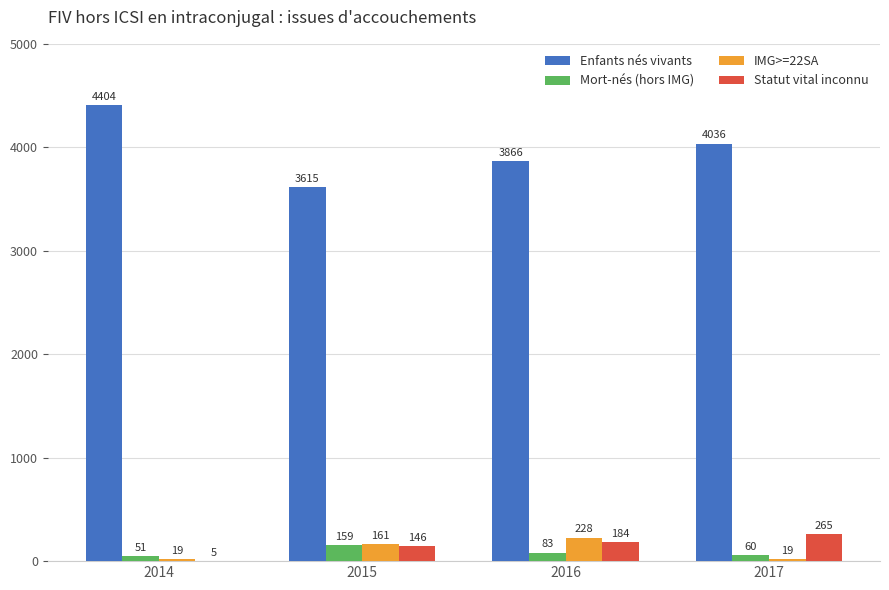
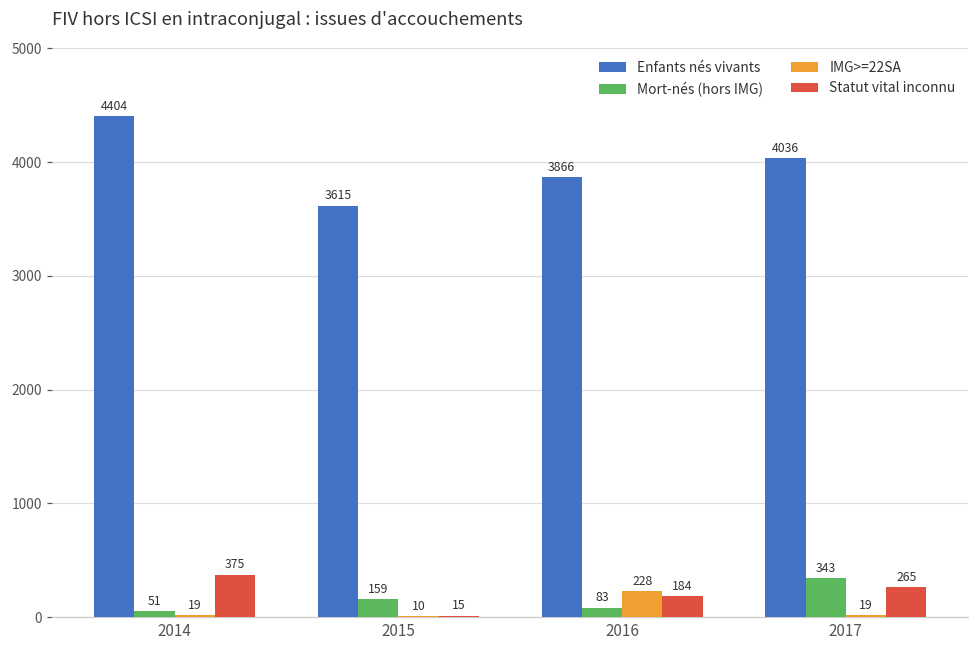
  {
    "Enfants nés vivants": {
      "2014": 4404,
      "2015": 3615,
      "2016": 3866,
      "2017": 4036
    },
    "Mort-nés (hors IMG)": {
      "2014": 51,
      "2015": 159,
      "2016": 83,
-     "2017": 60
+     "2017": 343
    },
    "IMG>=22SA": {
      "2014": 19,
-     "2015": 161,
+     "2015": 10,
      "2016": 228,
      "2017": 19
    },
    "Statut vital inconnu": {
-     "2014": 5,
-     "2015": 146,
+     "2014": 375,
+     "2015": 15,
      "2016": 184,
      "2017": 265
    }
  }
